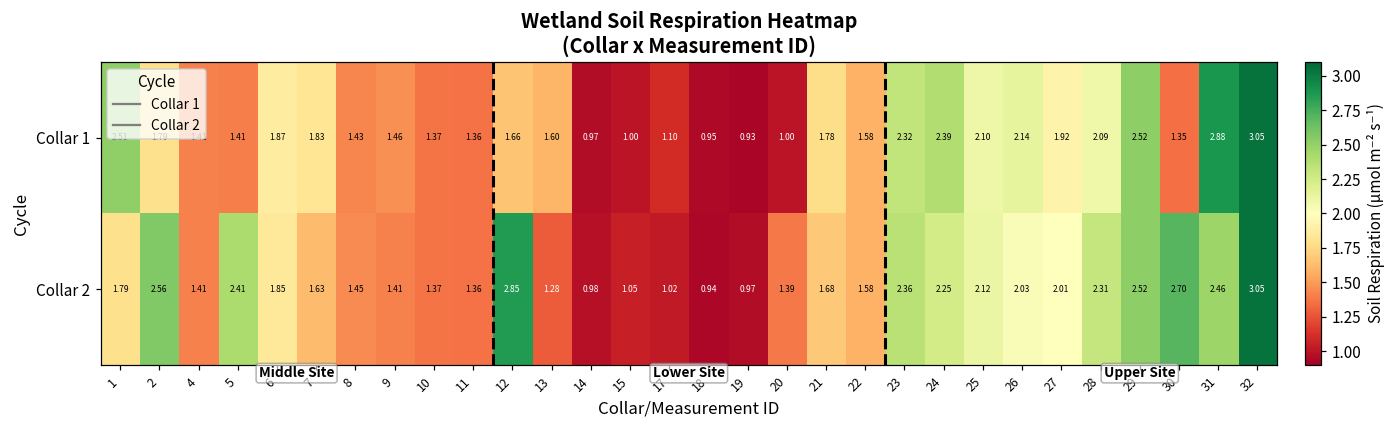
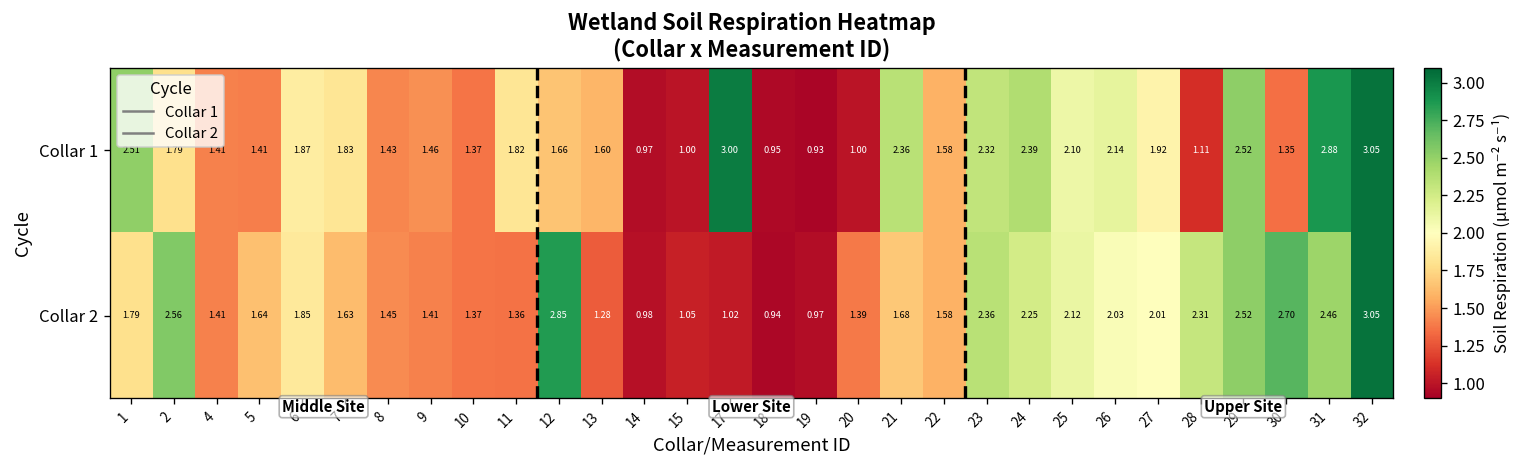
  {
    "Collar 1": {
      "5": 1.41,
      "6": 1.87,
      "7": 1.83,
      "8": 1.43,
      "9": 1.46,
      "10": 1.37,
-     "11": 1.36,
+     "11": 1.82,
      "12": 1.66,
      "13": 1.60,
      "14": 0.97,
      "15": 1.00,
-     "17": 1.10,
+     "17": 3.00,
      "18": 0.95,
      "19": 0.93,
      "20": 1.00,
-     "21": 1.78,
+     "21": 2.36,
      "22": 1.58,
      "23": 2.32,
      "24": 2.39,
      "25": 2.10,
      "26": 2.14,
      "27": 1.92,
-     "28": 2.09,
+     "28": 1.11,
      "29": 2.52,
      "30": 1.35,
      "31": 2.88,
      "32": 3.05
    },
    "Collar 2": {
      "1": 1.79,
      "2": 2.56,
      "4": 1.41,
-     "5": 2.41,
+     "5": 1.64,
      "6": 1.85,
      "7": 1.63,
      "8": 1.45,
      "9": 1.41,
      "10": 1.37,
      "11": 1.36,
      "12": 2.85,
      "13": 1.28,
      "14": 0.98,
      "15": 1.05,
      "17": 1.02,
      "18": 0.94,
      "19": 0.97,
      "20": 1.39,
      "21": 1.68,
      "22": 1.58,
      "23": 2.36,
      "24": 2.25,
      "25": 2.12,
      "26": 2.03,
      "27": 2.01,
      "28": 2.31,
      "29": 2.52,
      "30": 2.70,
      "31": 2.46,
      "32": 3.05
    }
  }
